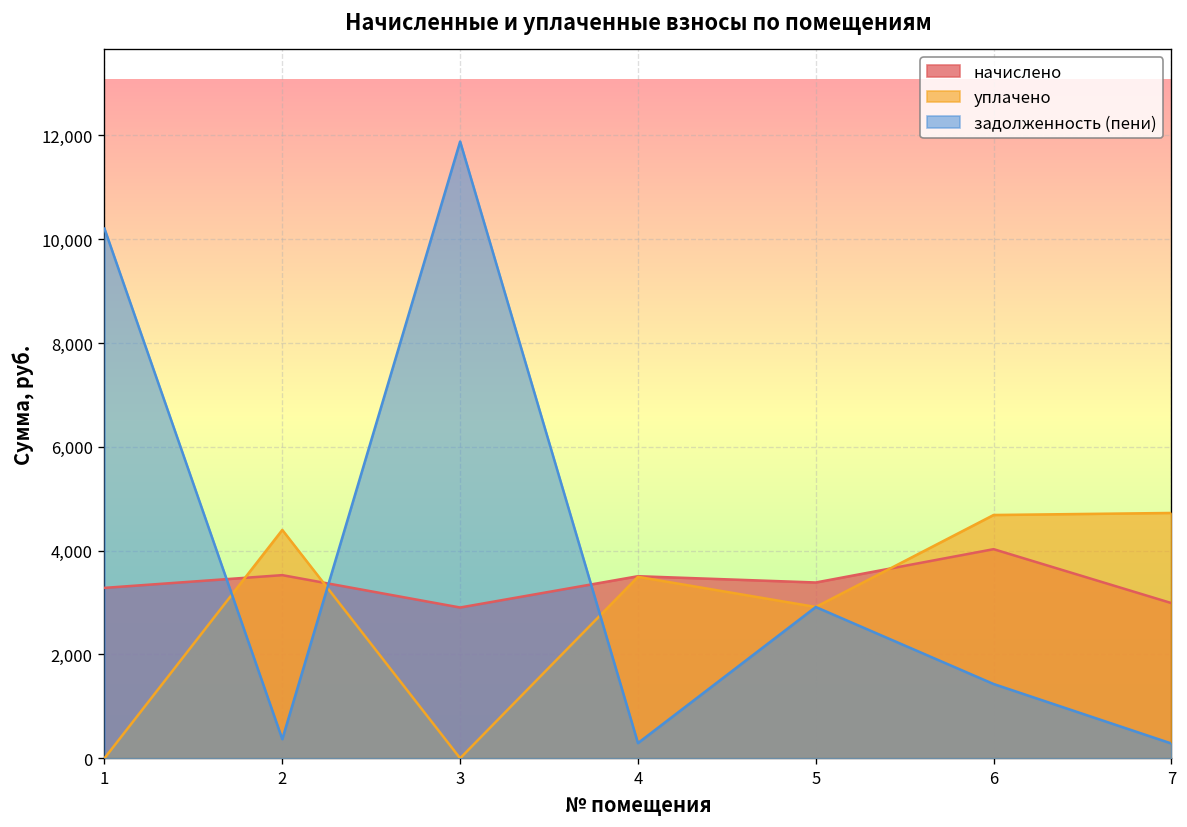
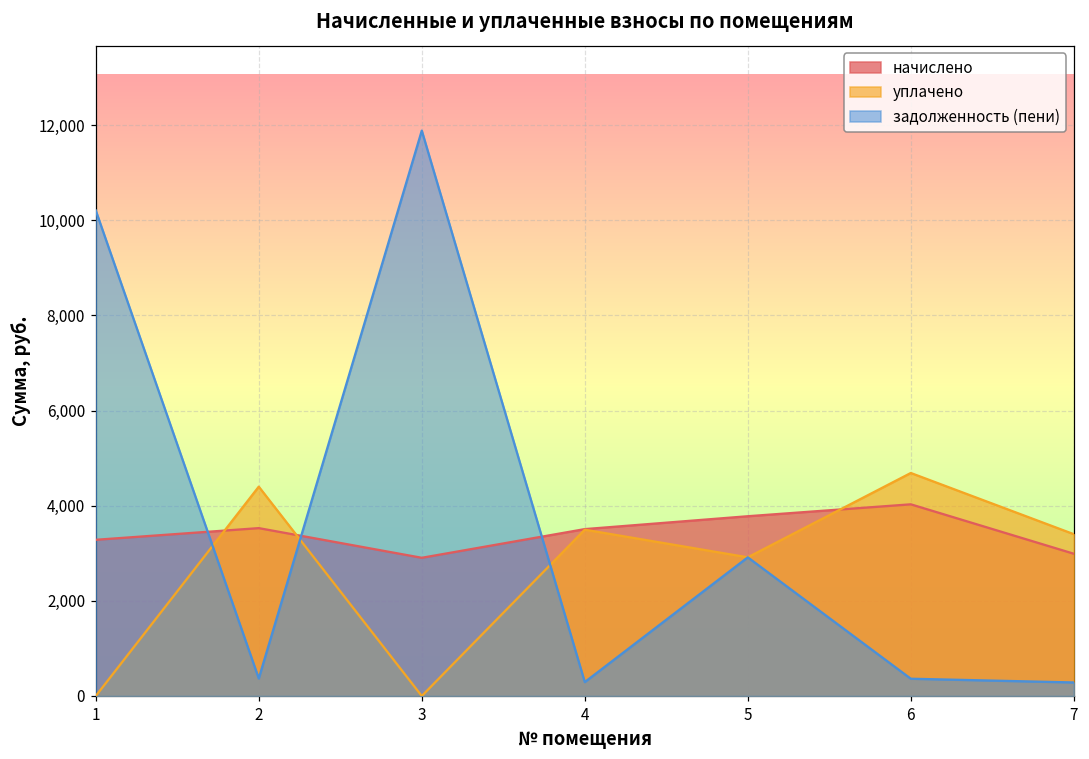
  {
    "начислено": {
      "1": "3,300",
      "2": "3,500",
      "3": "2,900",
-     "5": "3,400",
+     "5": "3,800",
      "6": "4,000",
      "7": "3,000"
    },
    "уплачено": {
      "1": "0",
      "2": "4,400",
      "3": "0",
      "6": "4,700",
-     "7": "4,700"
+     "7": "3,400"
    },
    "задолженность (пени)": {
      "1": "10,200",
      "2": "400",
      "3": "11,900",
      "4": "300",
-     "6": "1,400",
+     "6": "400",
      "7": "300"
    }
  }
